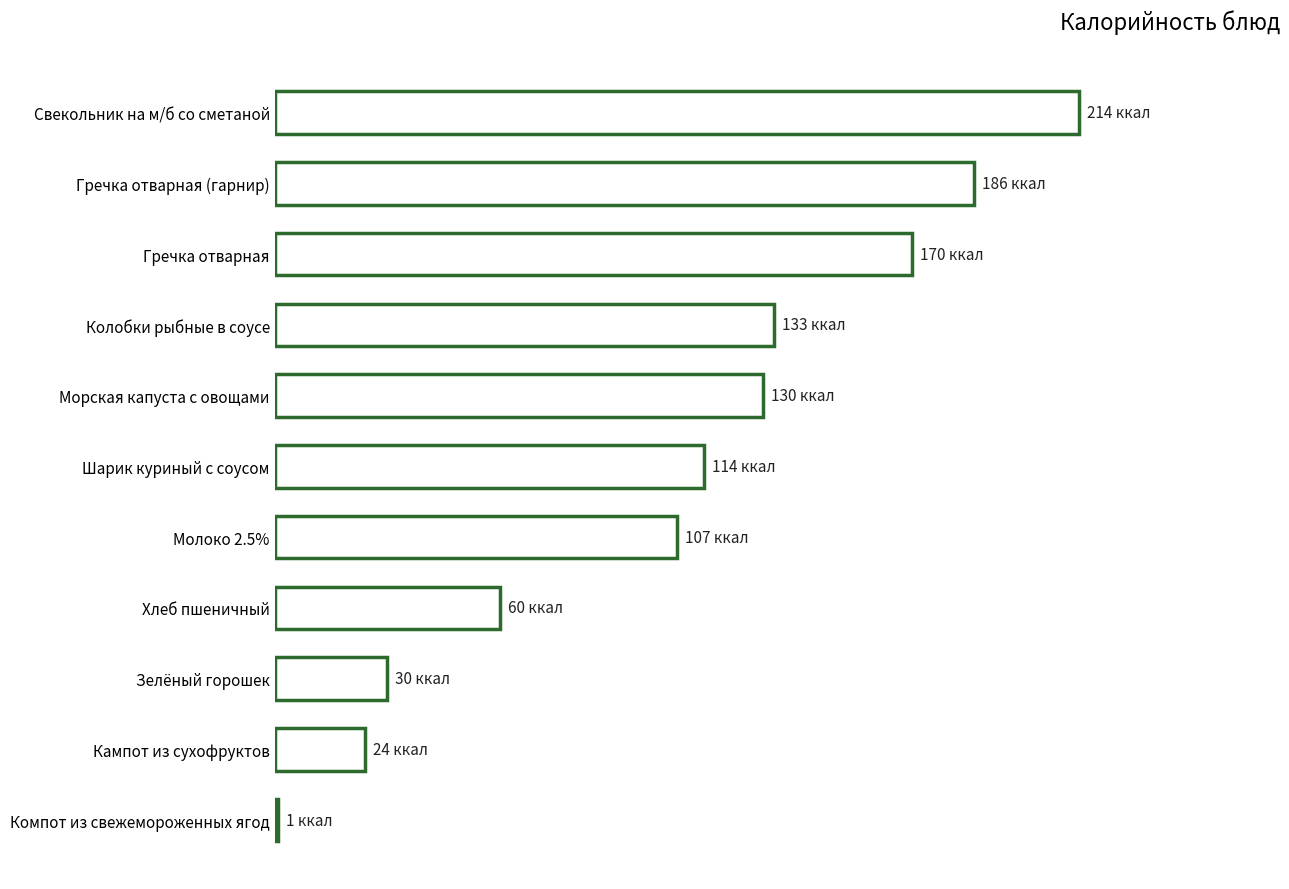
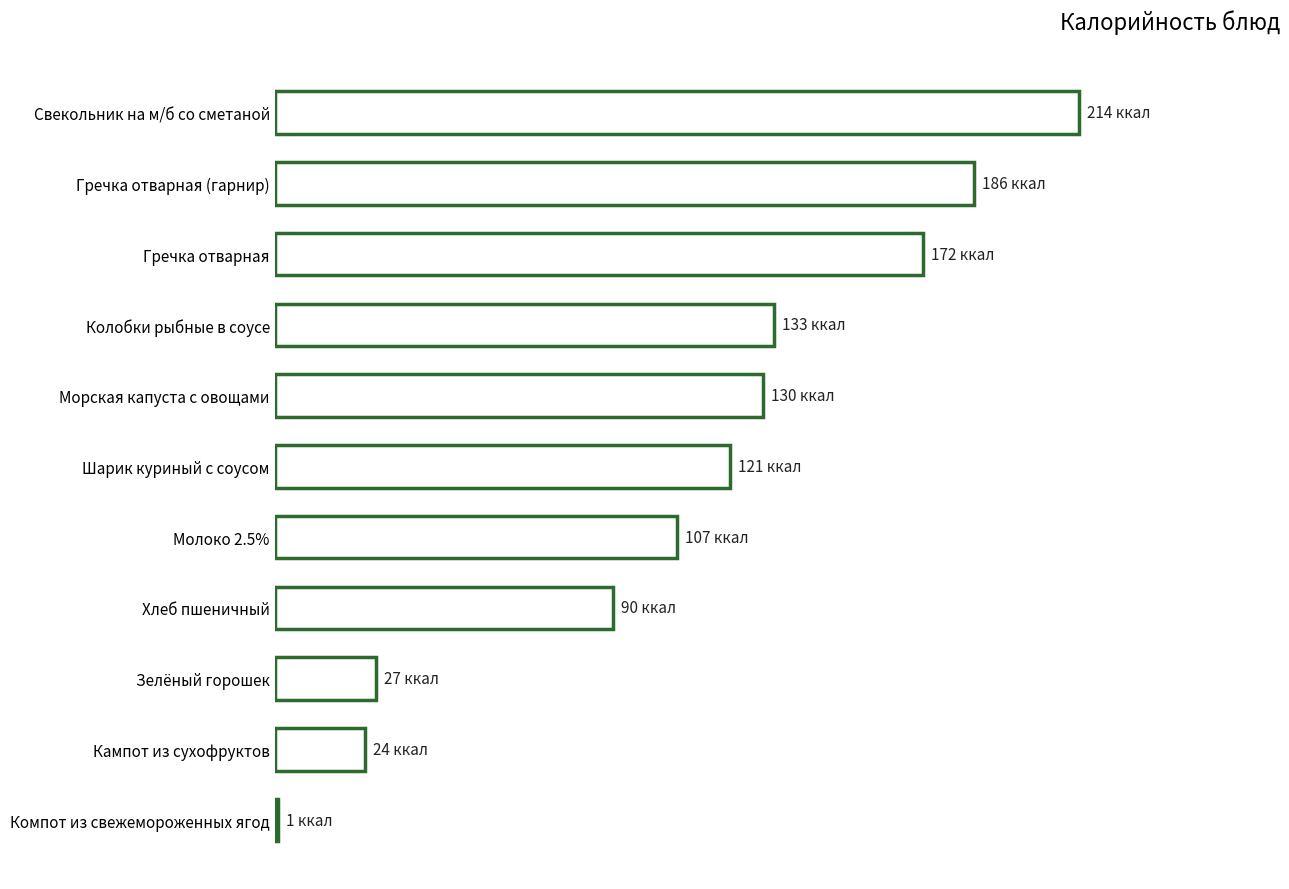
  {
    "Свекольник на м/б со сметаной": 214,
    "Гречка отварная (гарнир)": 186,
-   "Гречка отварная": 170,
+   "Гречка отварная": 172,
    "Колобки рыбные в соусе": 133,
    "Морская капуста с овощами": 130,
-   "Шарик куриный с соусом": 114,
+   "Шарик куриный с соусом": 121,
    "Молоко 2.5%": 107,
-   "Хлеб пшеничный": 60,
-   "Зелёный горошек": 30,
+   "Хлеб пшеничный": 90,
+   "Зелёный горошек": 27,
    "Кампот из сухофруктов": 24,
    "Компот из свежемороженных ягод": 1
  }
